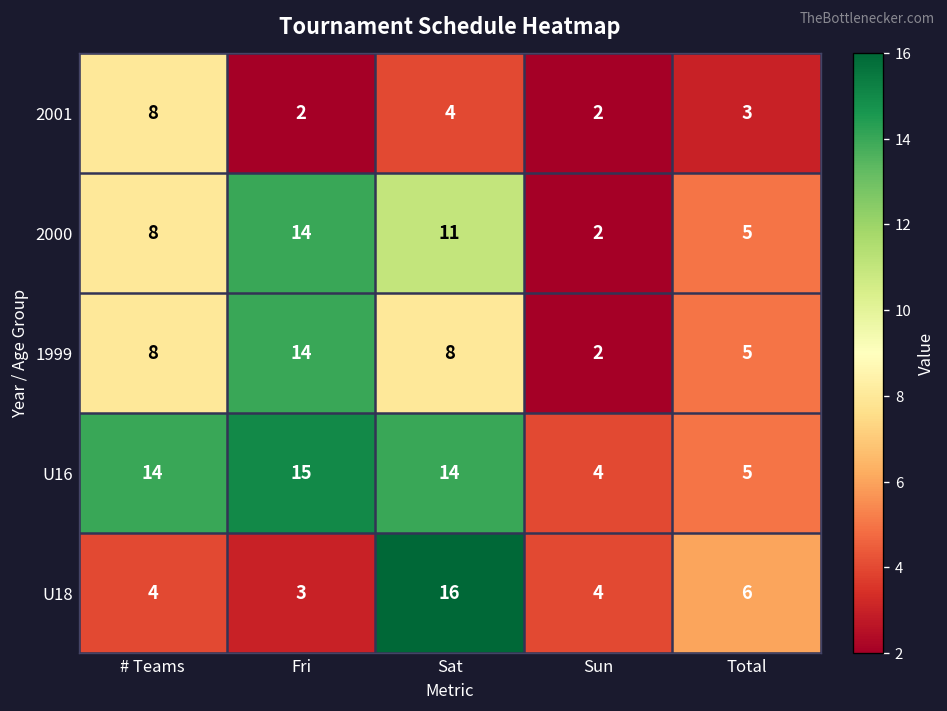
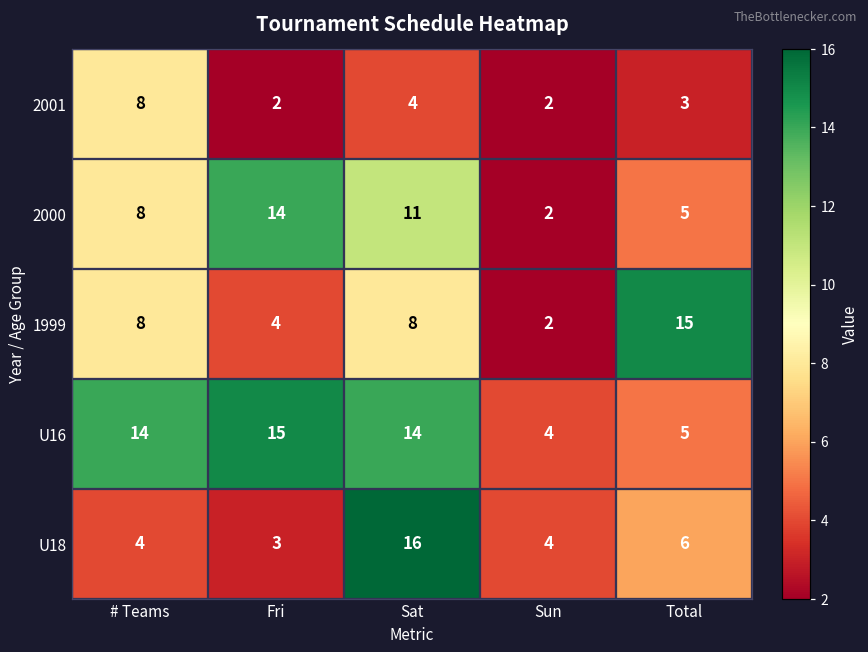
  {
    "2001": {
      "# Teams": 8,
      "Fri": 2,
      "Sat": 4,
      "Sun": 2,
      "Total": 3
    },
    "2000": {
      "# Teams": 8,
      "Fri": 14,
      "Sat": 11,
      "Sun": 2,
      "Total": 5
    },
    "1999": {
      "# Teams": 8,
-     "Fri": 14,
+     "Fri": 4,
      "Sat": 8,
      "Sun": 2,
-     "Total": 5
+     "Total": 15
    },
    "U16": {
      "# Teams": 14,
      "Fri": 15,
      "Sat": 14,
      "Sun": 4,
      "Total": 5
    },
    "U18": {
      "# Teams": 4,
      "Fri": 3,
      "Sat": 16,
      "Sun": 4,
      "Total": 6
    }
  }
